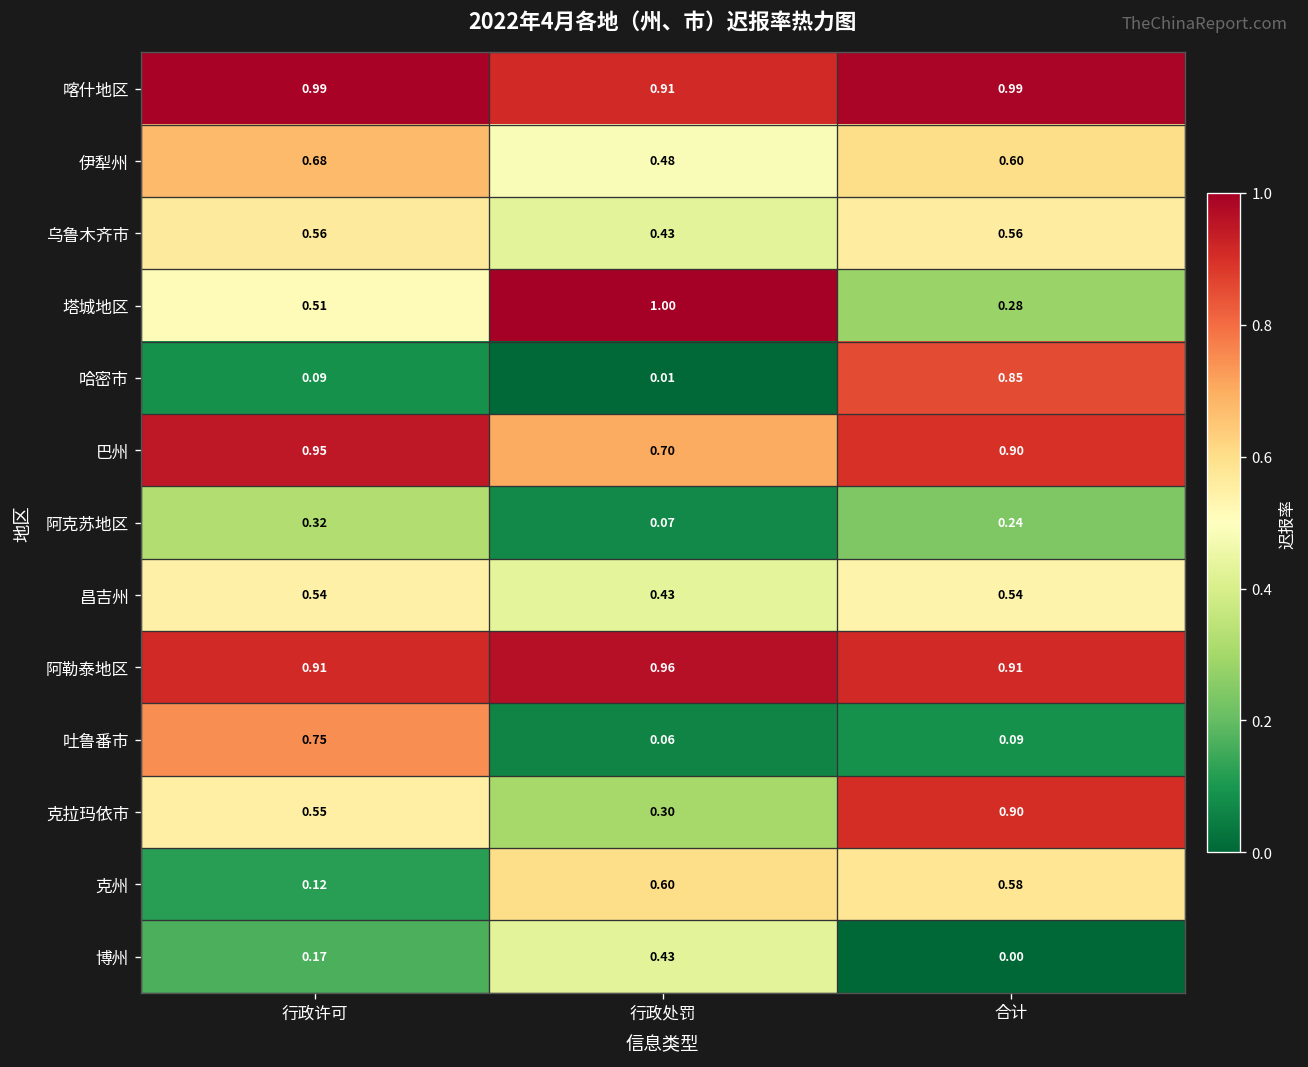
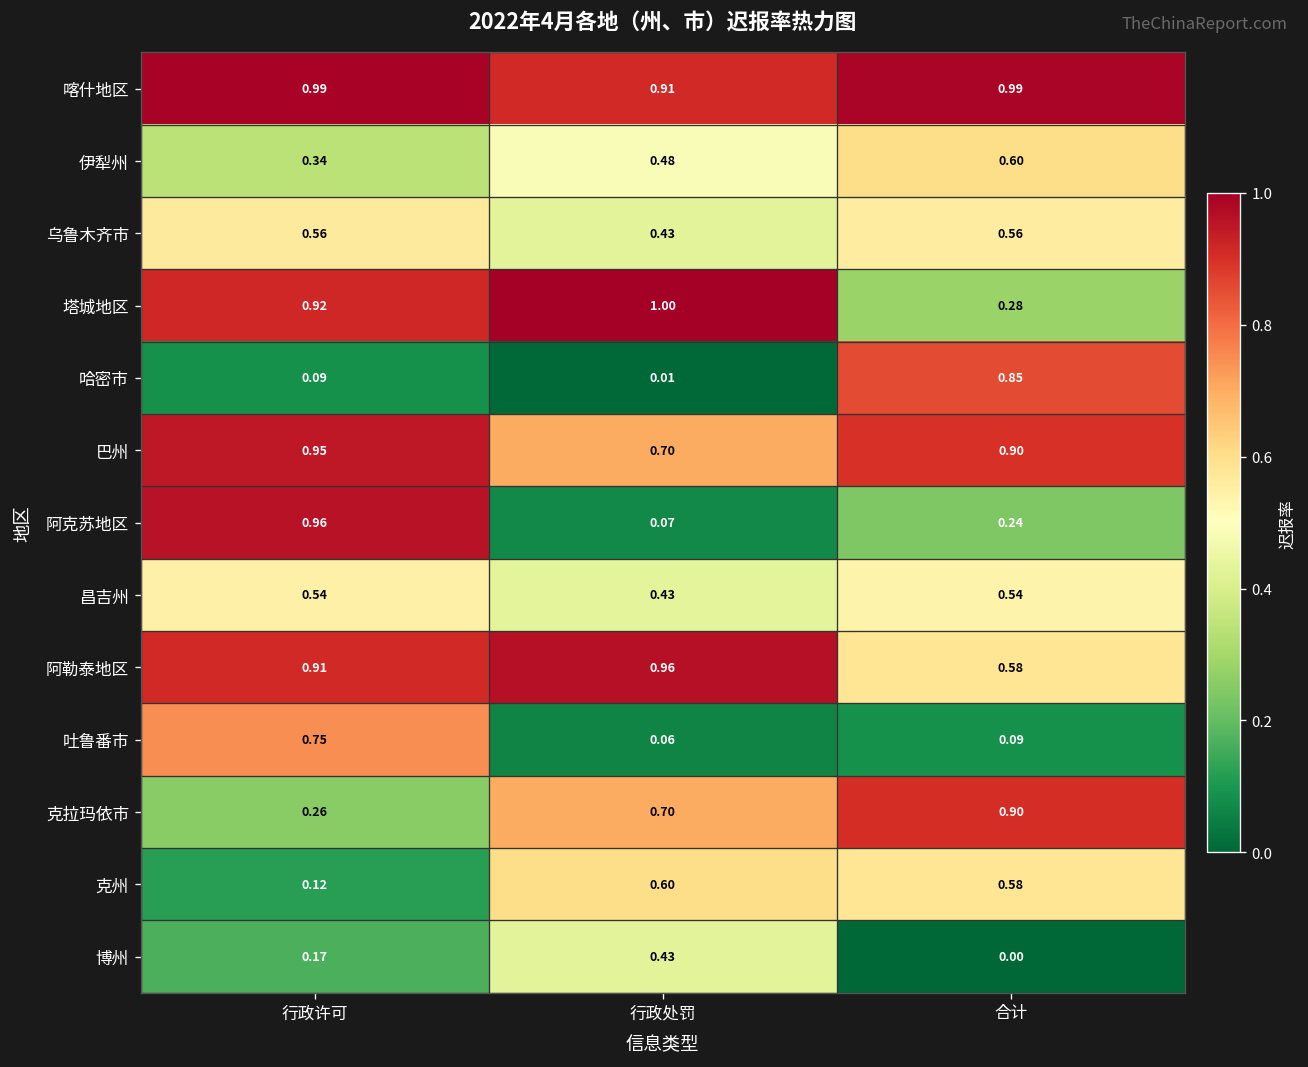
  {
    "喀什地区": {
      "行政许可": 0.99,
      "行政处罚": 0.91,
      "合计": 0.99
    },
    "伊犁州": {
-     "行政许可": 0.68,
+     "行政许可": 0.34,
      "行政处罚": 0.48,
      "合计": 0.60
    },
    "乌鲁木齐市": {
      "行政许可": 0.56,
      "行政处罚": 0.43,
      "合计": 0.56
    },
    "塔城地区": {
-     "行政许可": 0.51,
+     "行政许可": 0.92,
      "行政处罚": 1.00,
      "合计": 0.28
    },
    "哈密市": {
      "行政许可": 0.09,
      "行政处罚": 0.01,
      "合计": 0.85
    },
    "巴州": {
      "行政许可": 0.95,
      "行政处罚": 0.70,
      "合计": 0.90
    },
    "阿克苏地区": {
-     "行政许可": 0.32,
+     "行政许可": 0.96,
      "行政处罚": 0.07,
      "合计": 0.24
    },
    "昌吉州": {
      "行政许可": 0.54,
      "行政处罚": 0.43,
      "合计": 0.54
    },
    "阿勒泰地区": {
      "行政许可": 0.91,
      "行政处罚": 0.96,
-     "合计": 0.91
+     "合计": 0.58
    },
    "吐鲁番市": {
      "行政许可": 0.75,
      "行政处罚": 0.06,
      "合计": 0.09
    },
    "克拉玛依市": {
-     "行政许可": 0.55,
-     "行政处罚": 0.30,
+     "行政许可": 0.26,
+     "行政处罚": 0.70,
      "合计": 0.90
    },
    "克州": {
      "行政许可": 0.12,
      "行政处罚": 0.60,
      "合计": 0.58
    },
    "博州": {
      "行政许可": 0.17,
      "行政处罚": 0.43,
      "合计": 0.00
    }
  }
